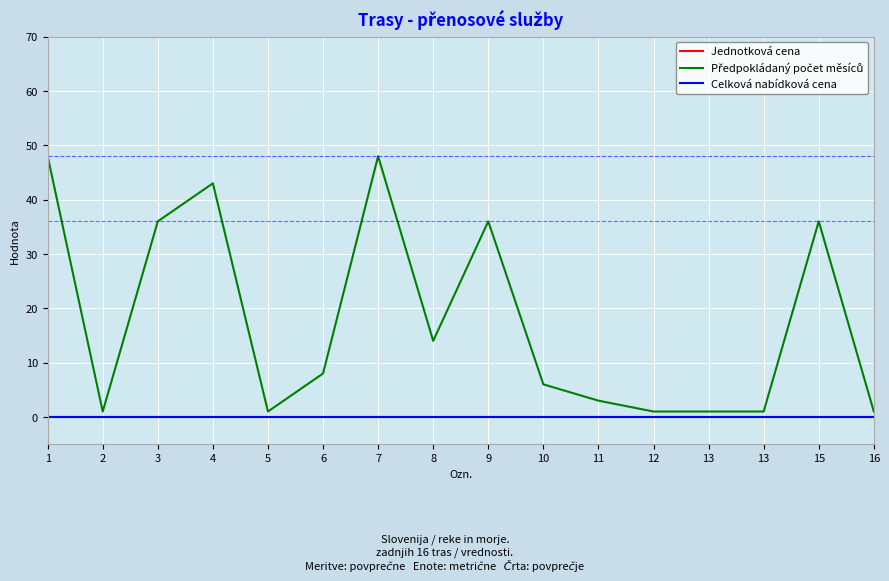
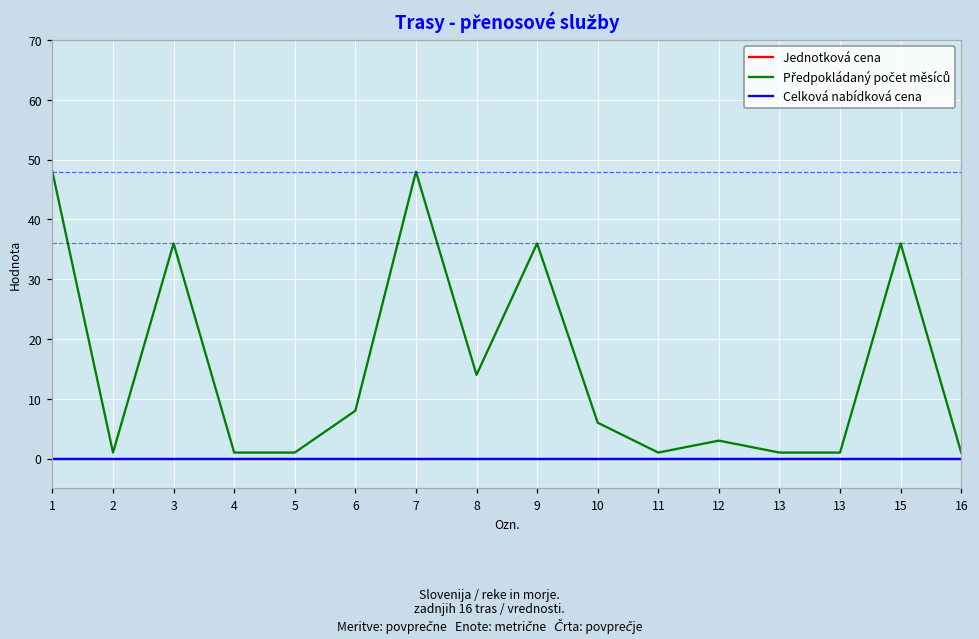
  {
    "Celková nabídková cena": {
      "1": 0,
      "2": 0,
      "3": 0,
      "4": 0,
      "5": 0,
      "6": 0,
      "7": 0,
      "8": 0,
      "9": 0,
      "10": 0,
      "11": 0,
      "12": 0,
      "15": 0,
      "16": 0
    },
    "Předpokládaný počet měsíců": {
      "1": 48,
      "2": 1,
      "3": 36,
-     "4": 43,
+     "4": 1,
      "5": 1,
      "6": 8,
      "7": 48,
      "8": 14,
      "9": 36,
      "10": 6,
-     "11": 3,
-     "12": 1,
+     "11": 1,
+     "12": 3,
      "15": 36,
      "16": 1
    }
  }
